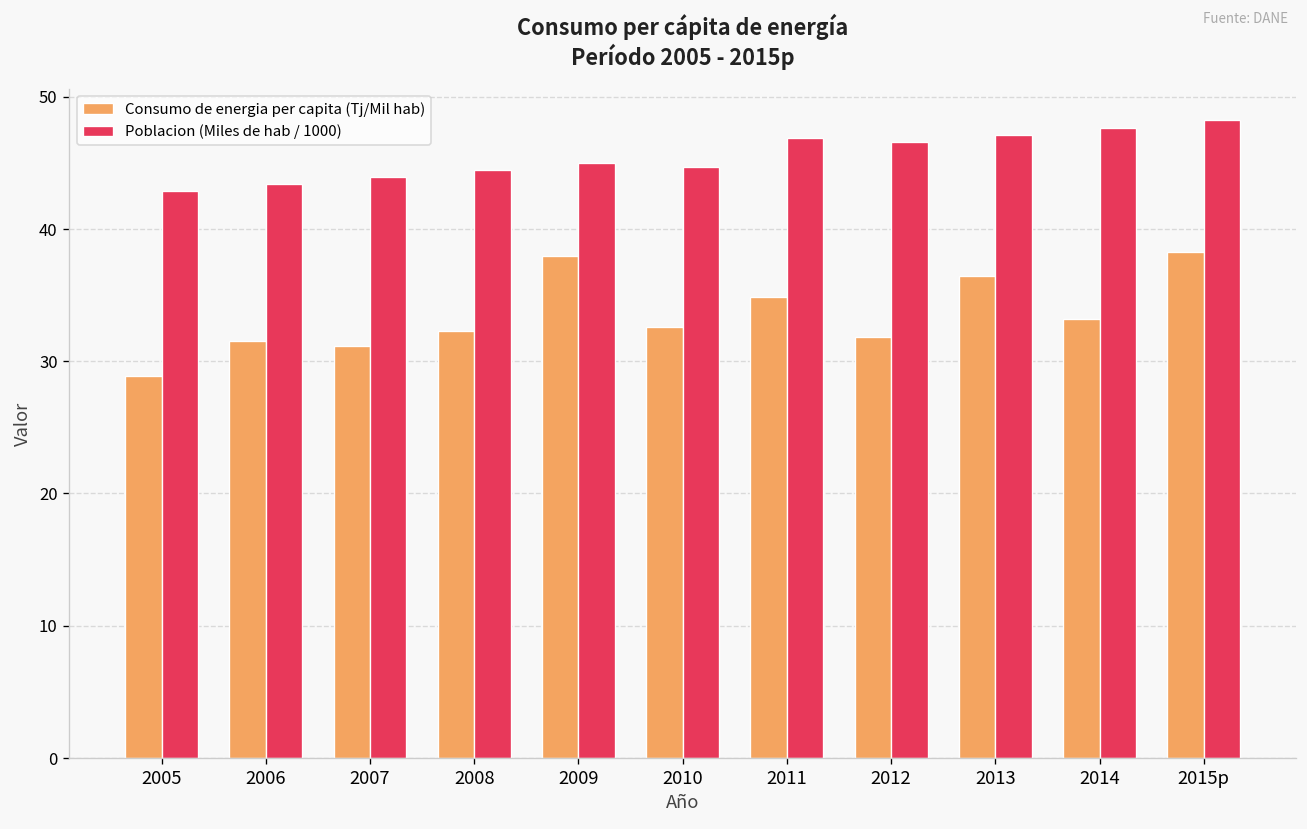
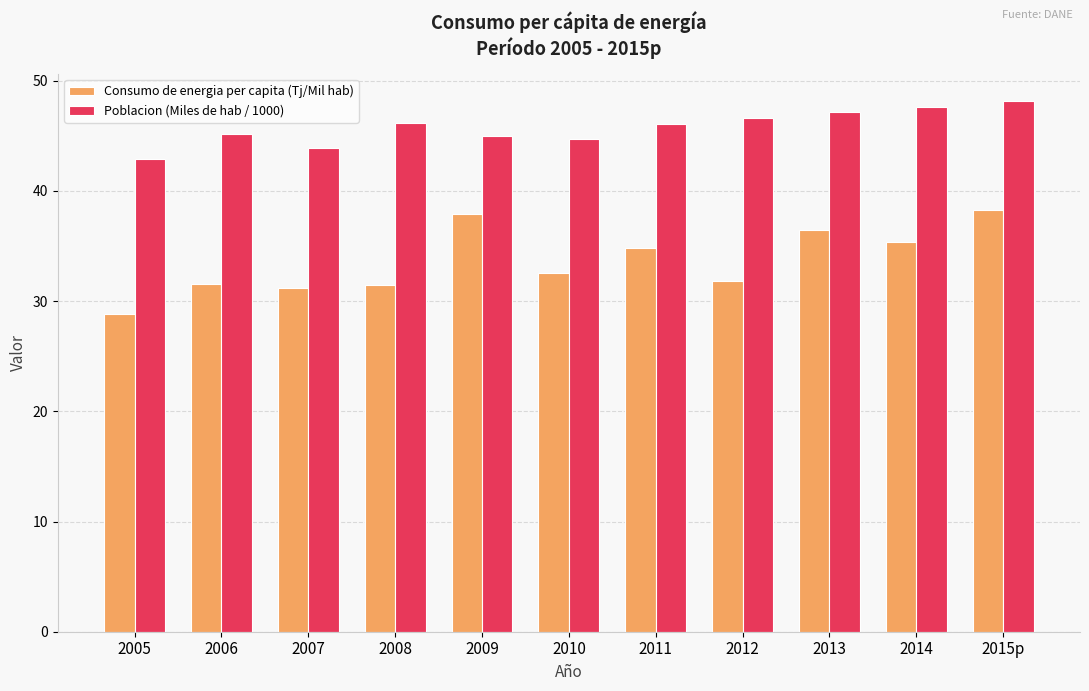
  {
    "Consumo de energia per capita (Tj/Mil hab)": {
      "2005": 28.9,
      "2006": 31.5,
      "2007": 31.2,
-     "2008": 32.3,
+     "2008": 31.5,
      "2009": 37.9,
      "2010": 32.6,
      "2011": 34.8,
      "2012": 31.9,
      "2013": 36.5,
-     "2014": 33.2,
+     "2014": 35.3,
      "2015p": 38.3
    },
    "Poblacion (Miles de hab / 1000)": {
      "2005": 42.9,
-     "2006": 43.4,
+     "2006": 45.2,
      "2007": 43.9,
-     "2008": 44.5,
+     "2008": 46.1,
      "2009": 45.0,
      "2010": 44.7,
-     "2011": 46.9,
+     "2011": 46.0,
      "2012": 46.6,
      "2013": 47.1,
      "2014": 47.7,
      "2015p": 48.2
    }
  }
